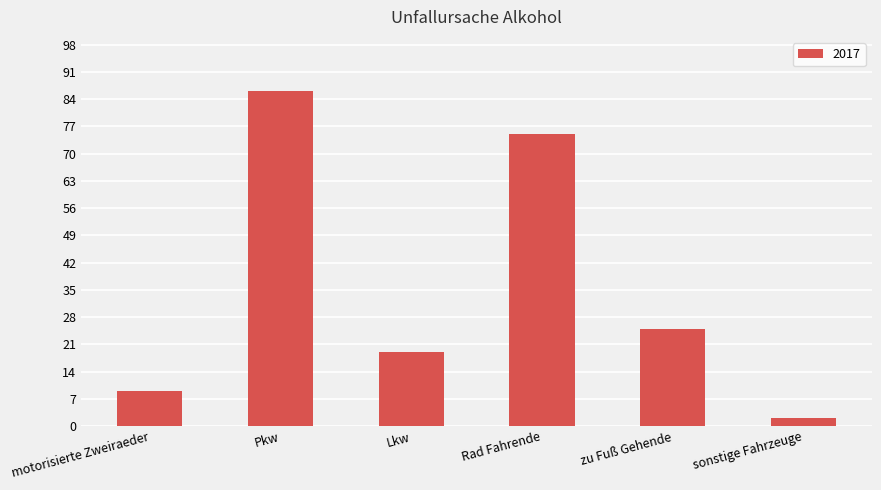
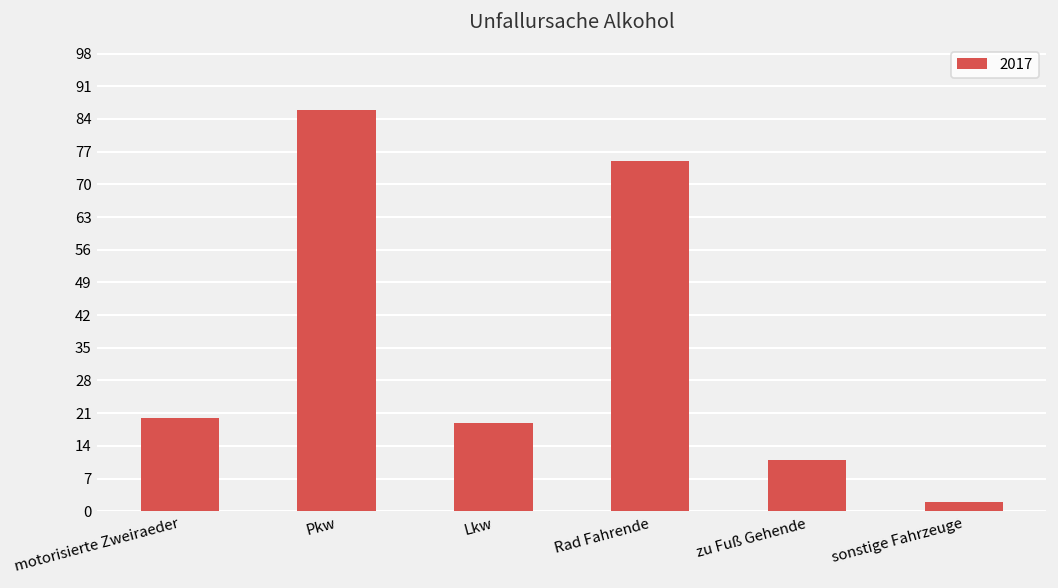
  {
-   "motorisierte Zweiraeder": 9,
+   "motorisierte Zweiraeder": 20,
    "Pkw": 86,
    "Lkw": 19,
    "Rad Fahrende": 75,
-   "zu Fuß Gehende": 25,
+   "zu Fuß Gehende": 11,
    "sonstige Fahrzeuge": 2
  }
